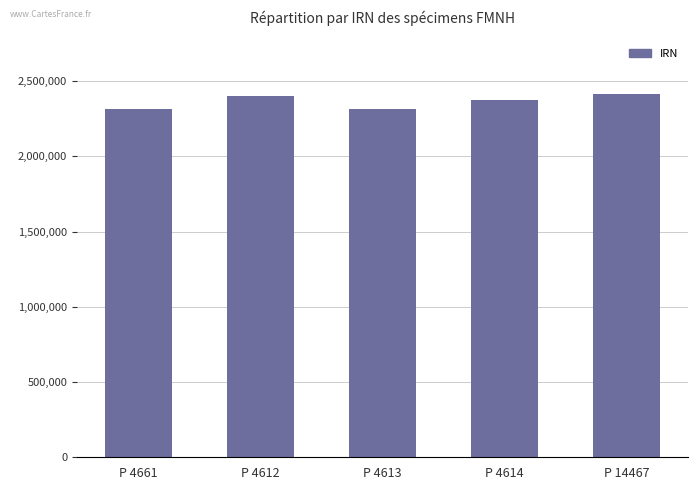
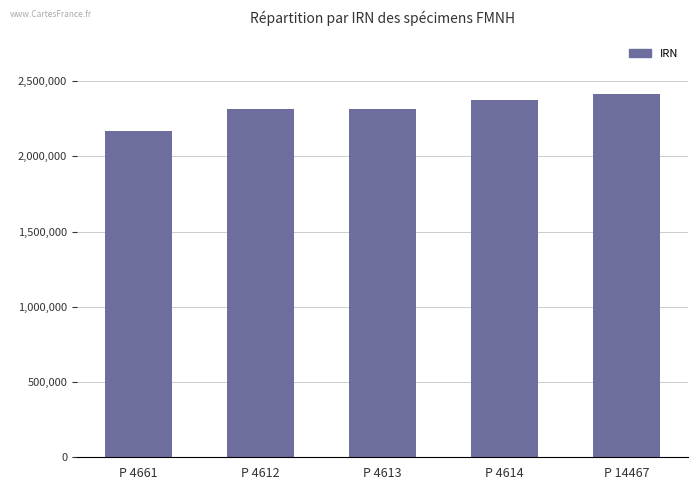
  {
-   "P 4661": "2,310,000",
-   "P 4612": "2,400,000",
+   "P 4661": "2,170,000",
+   "P 4612": "2,310,000",
    "P 4613": "2,310,000",
    "P 4614": "2,380,000",
    "P 14467": "2,420,000"
  }
